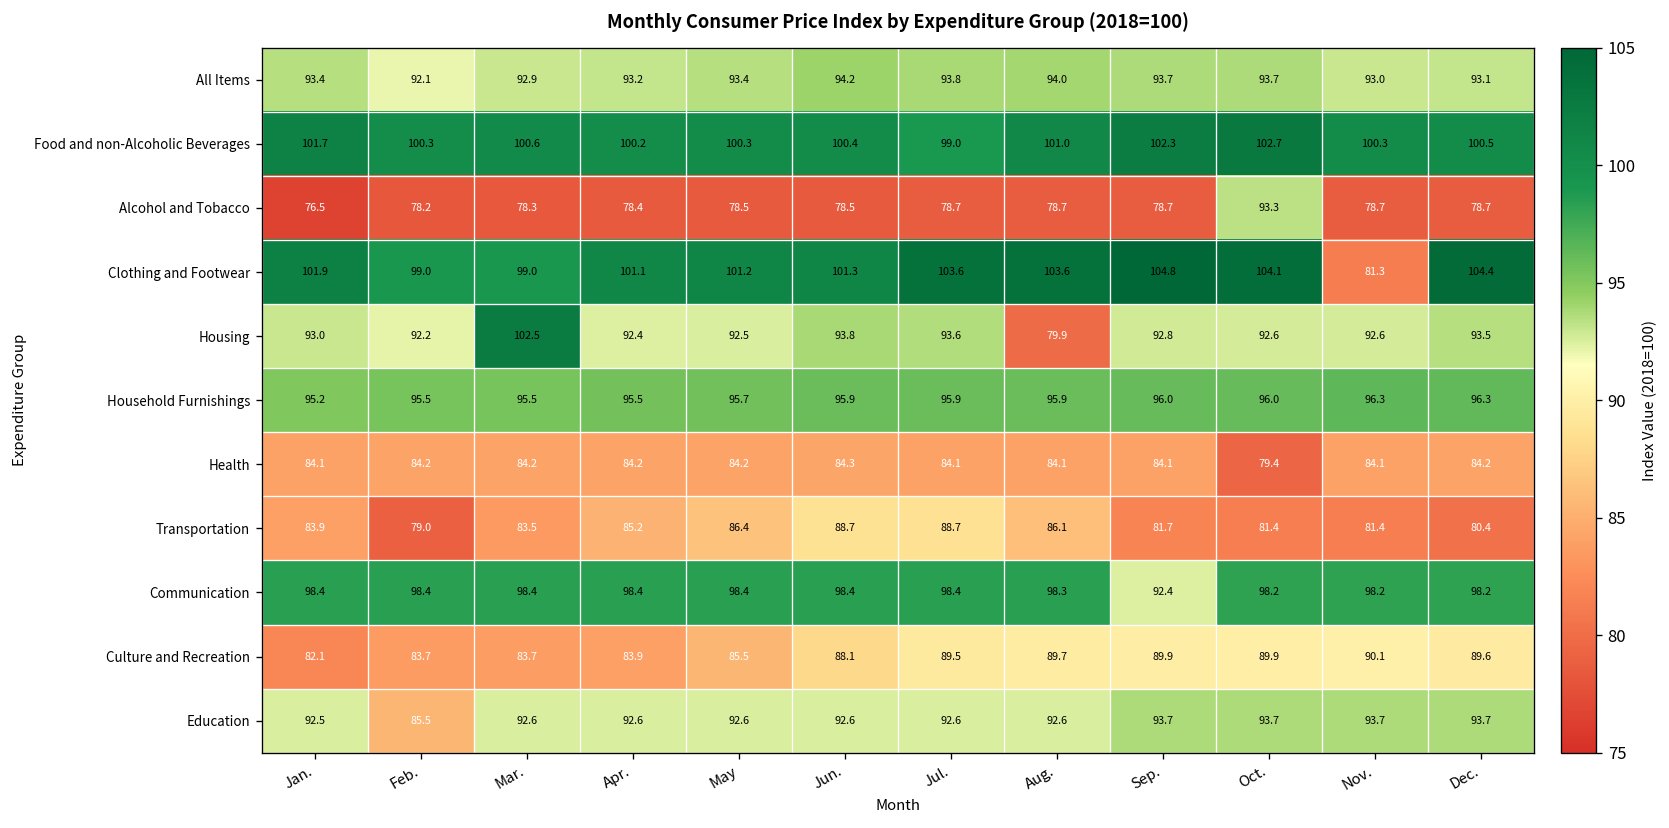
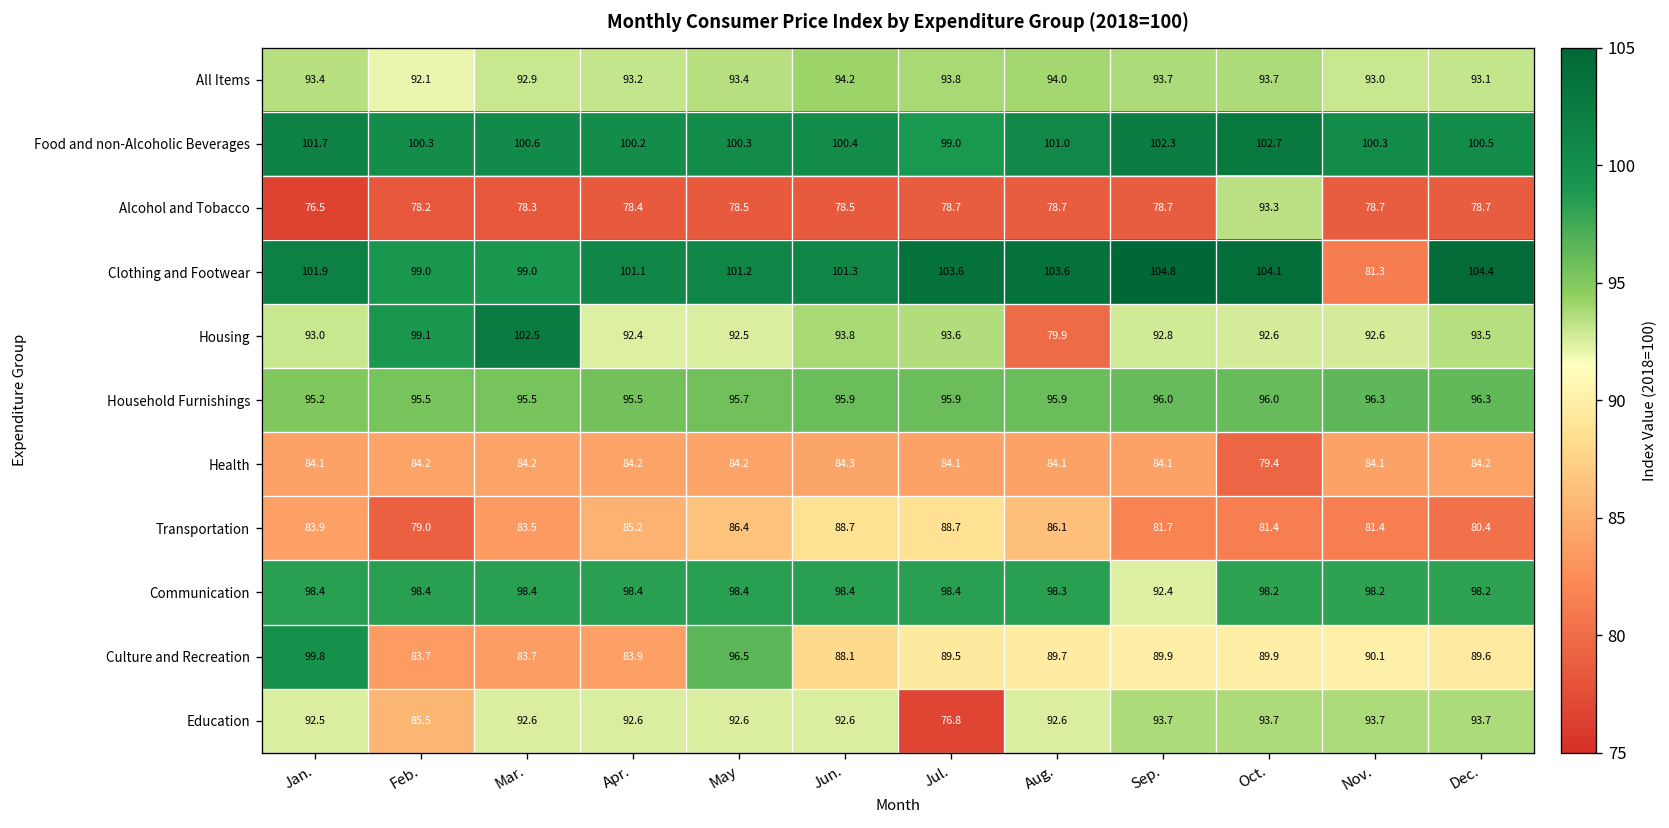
  {
    "All Items": {
      "Jan.": 93.4,
      "Feb.": 92.1,
      "Mar.": 92.9,
      "Apr.": 93.2,
      "May": 93.4,
      "Jun.": 94.2,
      "Jul.": 93.8,
      "Aug.": 94.0,
      "Sep.": 93.7,
      "Oct.": 93.7,
      "Nov.": 93.0,
      "Dec.": 93.1
    },
    "Food and non-Alcoholic Beverages": {
      "Jan.": 101.7,
      "Feb.": 100.3,
      "Mar.": 100.6,
      "Apr.": 100.2,
      "May": 100.3,
      "Jun.": 100.4,
      "Jul.": 99.0,
      "Aug.": 101.0,
      "Sep.": 102.3,
      "Oct.": 102.7,
      "Nov.": 100.3,
      "Dec.": 100.5
    },
    "Alcohol and Tobacco": {
      "Jan.": 76.5,
      "Feb.": 78.2,
      "Mar.": 78.3,
      "Apr.": 78.4,
      "May": 78.5,
      "Jun.": 78.5,
      "Jul.": 78.7,
      "Aug.": 78.7,
      "Sep.": 78.7,
      "Oct.": 93.3,
      "Nov.": 78.7,
      "Dec.": 78.7
    },
    "Clothing and Footwear": {
      "Jan.": 101.9,
      "Feb.": 99.0,
      "Mar.": 99.0,
      "Apr.": 101.1,
      "May": 101.2,
      "Jun.": 101.3,
      "Jul.": 103.6,
      "Aug.": 103.6,
      "Sep.": 104.8,
      "Oct.": 104.1,
      "Nov.": 81.3,
      "Dec.": 104.4
    },
    "Housing": {
      "Jan.": 93.0,
-     "Feb.": 92.2,
+     "Feb.": 99.1,
      "Mar.": 102.5,
      "Apr.": 92.4,
      "May": 92.5,
      "Jun.": 93.8,
      "Jul.": 93.6,
      "Aug.": 79.9,
      "Sep.": 92.8,
      "Oct.": 92.6,
      "Nov.": 92.6,
      "Dec.": 93.5
    },
    "Household Furnishings": {
      "Jan.": 95.2,
      "Feb.": 95.5,
      "Mar.": 95.5,
      "Apr.": 95.5,
      "May": 95.7,
      "Jun.": 95.9,
      "Jul.": 95.9,
      "Aug.": 95.9,
      "Sep.": 96.0,
      "Oct.": 96.0,
      "Nov.": 96.3,
      "Dec.": 96.3
    },
    "Health": {
      "Jan.": 84.1,
      "Feb.": 84.2,
      "Mar.": 84.2,
      "Apr.": 84.2,
      "May": 84.2,
      "Jun.": 84.3,
      "Jul.": 84.1,
      "Aug.": 84.1,
      "Sep.": 84.1,
      "Oct.": 79.4,
      "Nov.": 84.1,
      "Dec.": 84.2
    },
    "Transportation": {
      "Jan.": 83.9,
      "Feb.": 79.0,
      "Mar.": 83.5,
      "Apr.": 85.2,
      "May": 86.4,
      "Jun.": 88.7,
      "Jul.": 88.7,
      "Aug.": 86.1,
      "Sep.": 81.7,
      "Oct.": 81.4,
      "Nov.": 81.4,
      "Dec.": 80.4
    },
    "Communication": {
      "Jan.": 98.4,
      "Feb.": 98.4,
      "Mar.": 98.4,
      "Apr.": 98.4,
      "May": 98.4,
      "Jun.": 98.4,
      "Jul.": 98.4,
      "Aug.": 98.3,
      "Sep.": 92.4,
      "Oct.": 98.2,
      "Nov.": 98.2,
      "Dec.": 98.2
    },
    "Culture and Recreation": {
-     "Jan.": 82.1,
+     "Jan.": 99.8,
      "Feb.": 83.7,
      "Mar.": 83.7,
      "Apr.": 83.9,
-     "May": 85.5,
+     "May": 96.5,
      "Jun.": 88.1,
      "Jul.": 89.5,
      "Aug.": 89.7,
      "Sep.": 89.9,
      "Oct.": 89.9,
      "Nov.": 90.1,
      "Dec.": 89.6
    },
    "Education": {
      "Jan.": 92.5,
      "Feb.": 85.5,
      "Mar.": 92.6,
      "Apr.": 92.6,
      "May": 92.6,
      "Jun.": 92.6,
-     "Jul.": 92.6,
+     "Jul.": 76.8,
      "Aug.": 92.6,
      "Sep.": 93.7,
      "Oct.": 93.7,
      "Nov.": 93.7,
      "Dec.": 93.7
    }
  }
